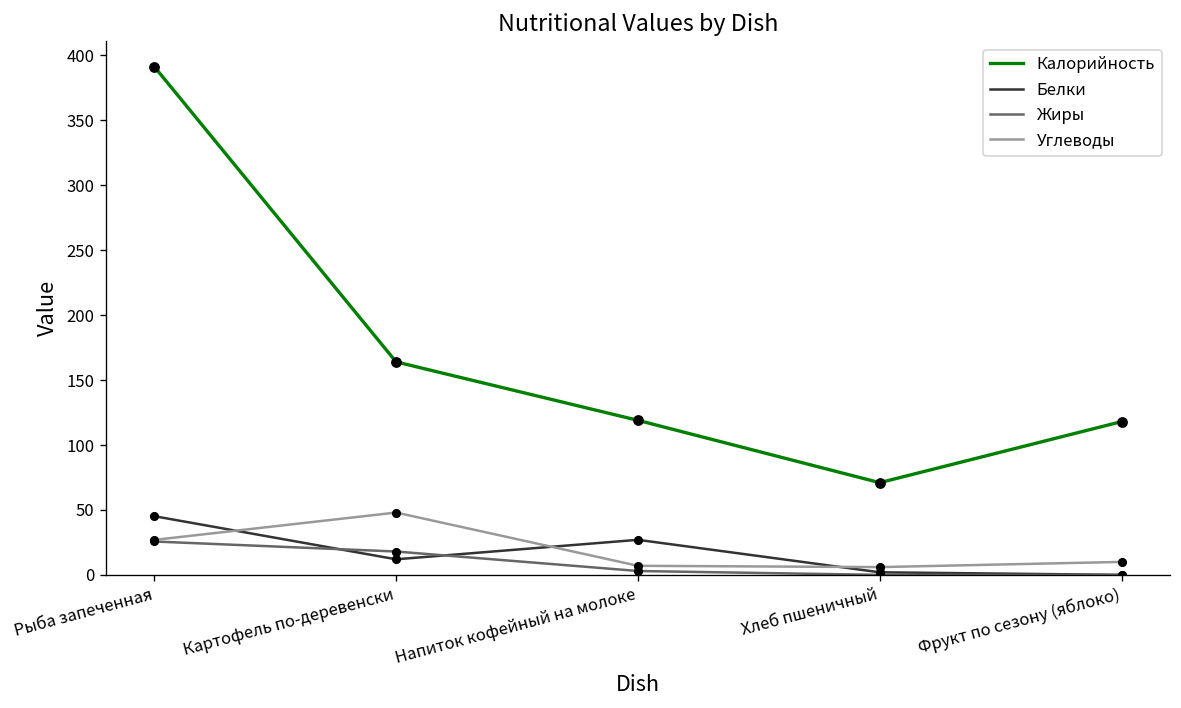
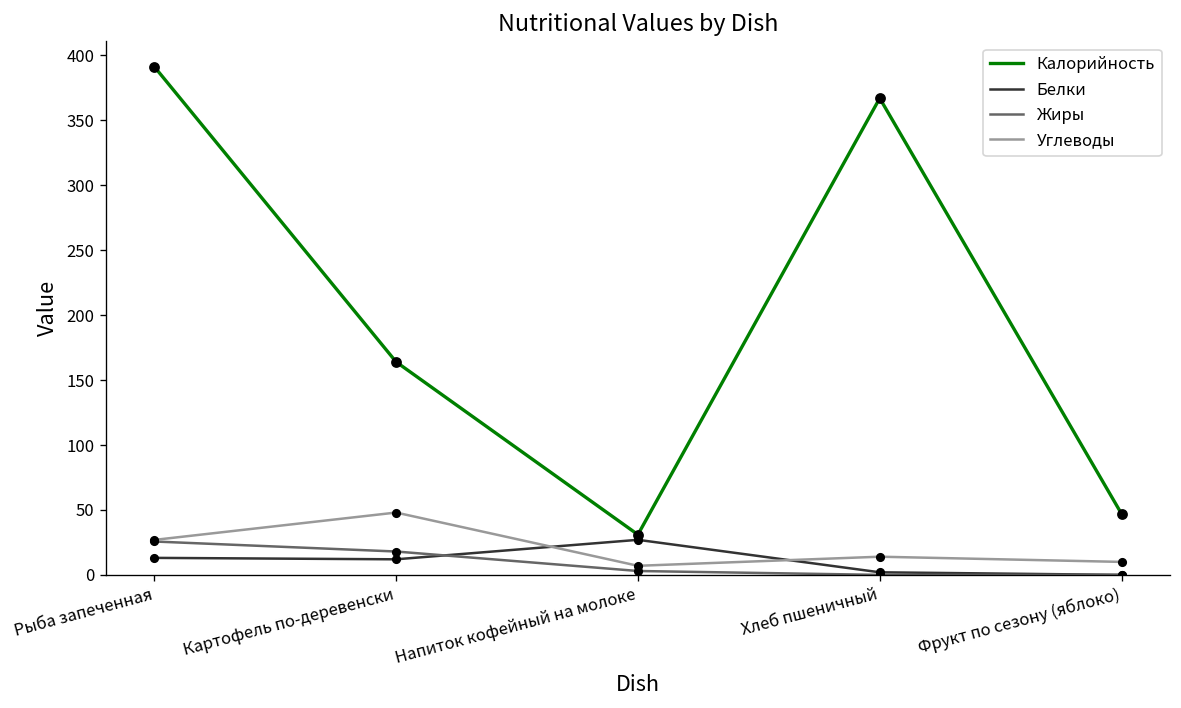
  {
    "Калорийность": {
      "Рыба запеченная": 391,
      "Картофель по-деревенски": 164,
-     "Напиток кофейный на молоке": 119,
-     "Хлеб пшеничный": 71,
-     "Фрукт по сезону (яблоко)": 118
+     "Напиток кофейный на молоке": 31,
+     "Хлеб пшеничный": 367,
+     "Фрукт по сезону (яблоко)": 47
    },
    "Белки": {
-     "Рыба запеченная": 45,
+     "Рыба запеченная": 13,
      "Картофель по-деревенски": 12,
      "Напиток кофейный на молоке": 27
    },
    "Жиры": {
      "Картофель по-деревенски": 18,
      "Напиток кофейный на молоке": 3
    },
    "Углеводы": {
      "Картофель по-деревенски": 48,
      "Напиток кофейный на молоке": 7,
-     "Хлеб пшеничный": 6,
+     "Хлеб пшеничный": 14,
      "Фрукт по сезону (яблоко)": 10
    }
  }
